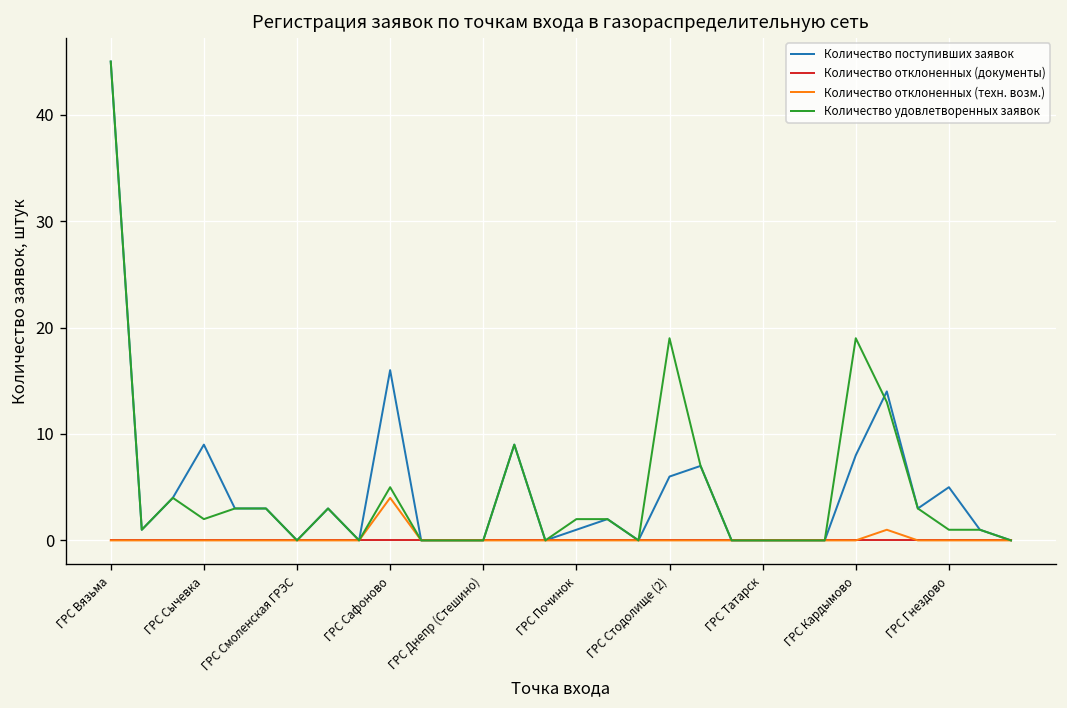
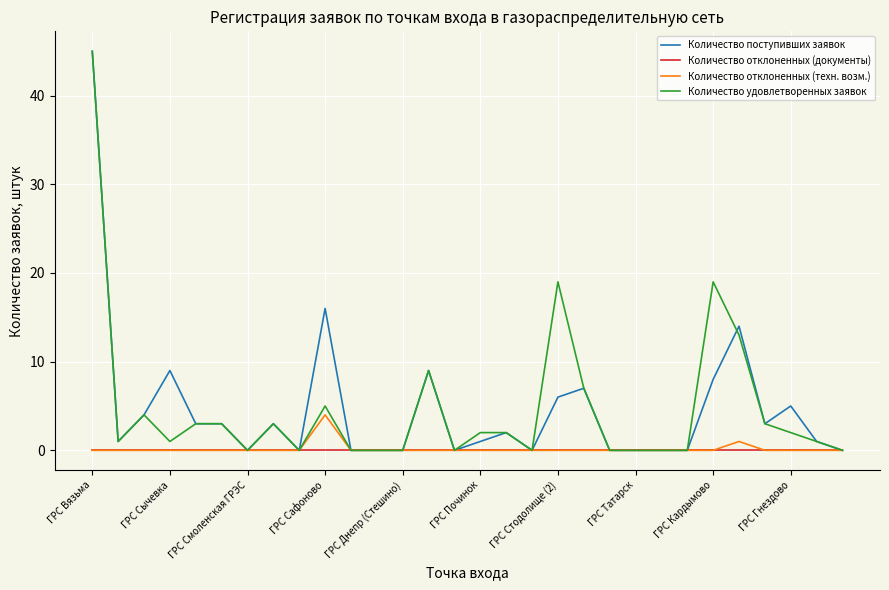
  {
    "Количество поступивших заявок": {
      "ГРС Сычевка": 9,
      "ГРС Сафоново": 16,
      "ГРС Починок": 1,
      "ГРС Стодолище (2)": 6,
      "ГРС Кардымово": 8,
      "ГРС Гнездово": 5
    },
    "Количество отклоненных (документы)": {
      "ГРС Сафоново": 0
    },
    "Количество отклоненных (техн. возм.)": {
      "ГРС Сафоново": 4
    },
    "Количество удовлетворенных заявок": {
-     "ГРС Сычевка": 2,
+     "ГРС Сычевка": 1,
      "ГРС Сафоново": 5,
      "ГРС Починок": 2,
      "ГРС Стодолище (2)": 19,
      "ГРС Кардымово": 19,
-     "ГРС Гнездово": 1
+     "ГРС Гнездово": 2
    }
  }
